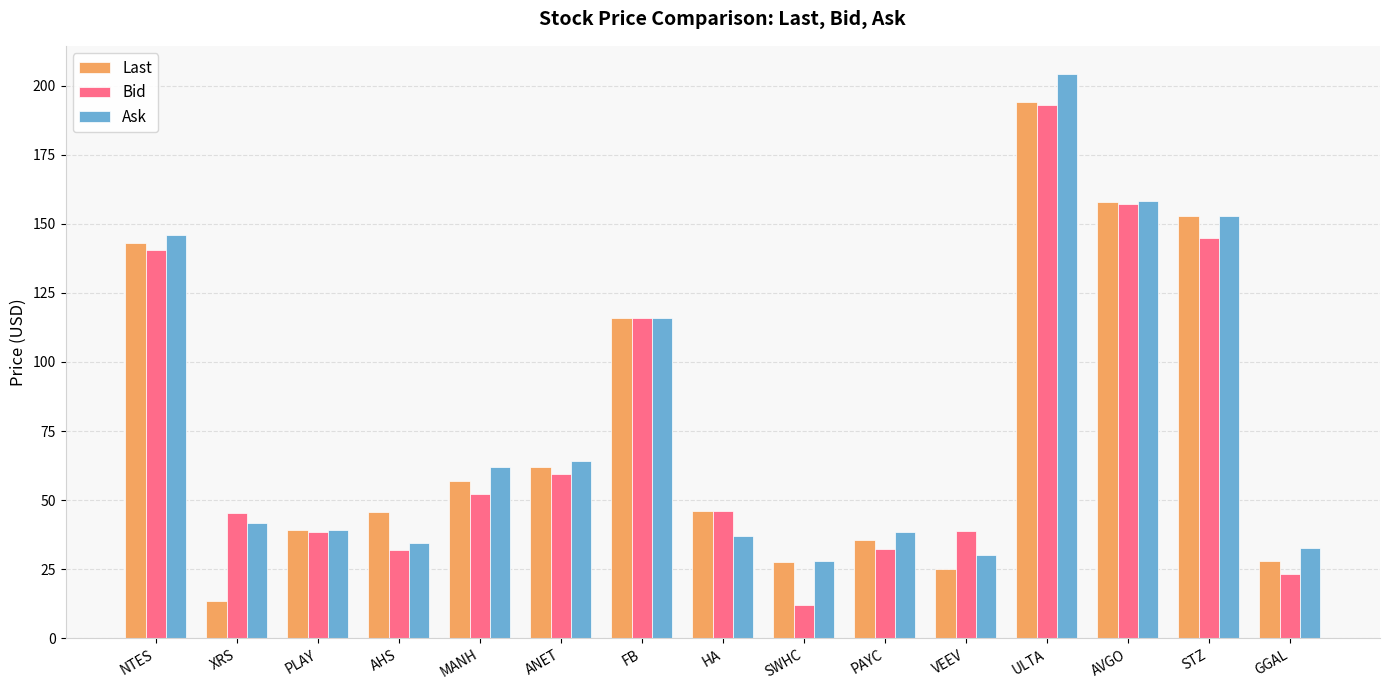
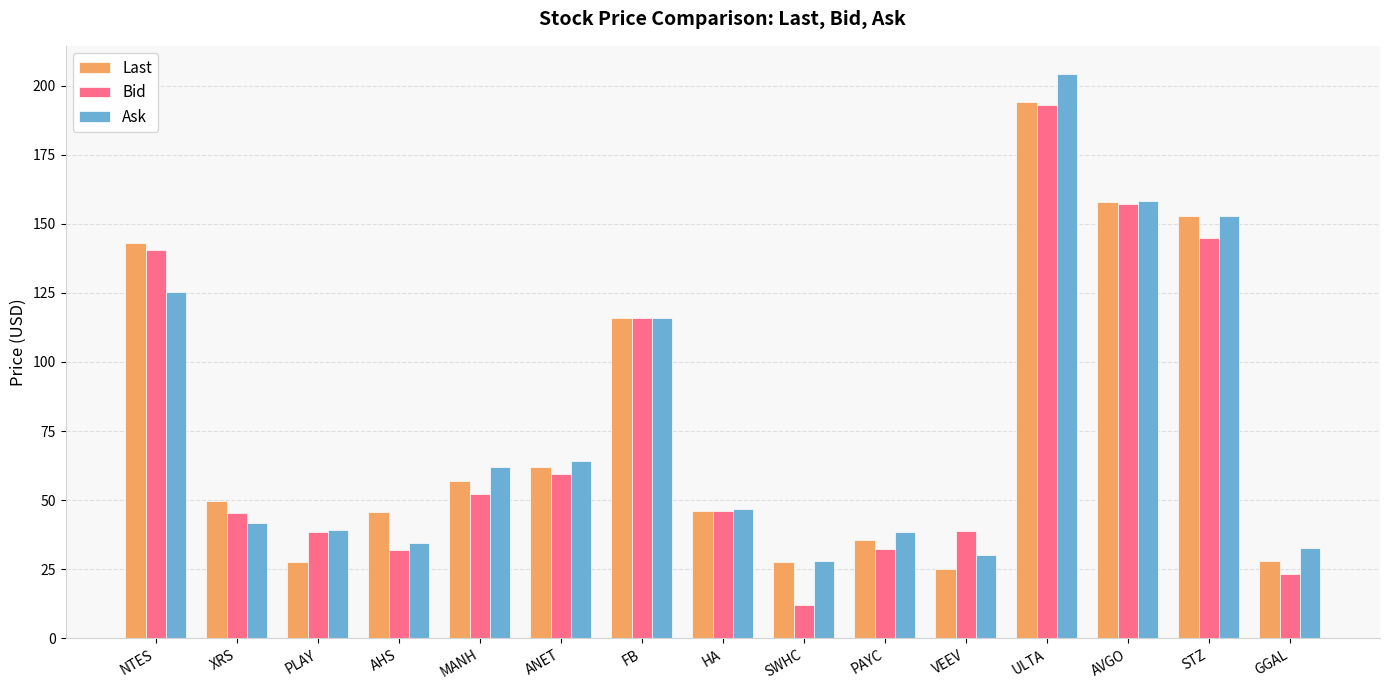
  {
    "Last": {
      "NTES": 143,
-     "XRS": 13,
-     "PLAY": 39,
+     "XRS": 50,
+     "PLAY": 27,
      "AHS": 46,
      "MANH": 57,
      "ANET": 62,
      "FB": 116,
      "HA": 46,
      "SWHC": 28,
      "PAYC": 35,
      "VEEV": 25,
      "ULTA": 194,
      "AVGO": 158,
      "STZ": 153,
      "GGAL": 28
    },
    "Bid": {
      "NTES": 140,
      "XRS": 45,
      "PLAY": 38,
      "AHS": 32,
      "MANH": 52,
      "ANET": 59,
      "FB": 116,
      "HA": 46,
      "SWHC": 12,
      "PAYC": 32,
      "VEEV": 39,
      "ULTA": 193,
      "AVGO": 157,
      "STZ": 145,
      "GGAL": 23
    },
    "Ask": {
-     "NTES": 146,
+     "NTES": 125,
      "XRS": 42,
      "PLAY": 39,
      "AHS": 35,
      "MANH": 62,
      "ANET": 64,
      "FB": 116,
-     "HA": 37,
+     "HA": 47,
      "SWHC": 28,
      "PAYC": 38,
      "VEEV": 30,
      "ULTA": 204,
      "AVGO": 158,
      "STZ": 153,
      "GGAL": 33
    }
  }
